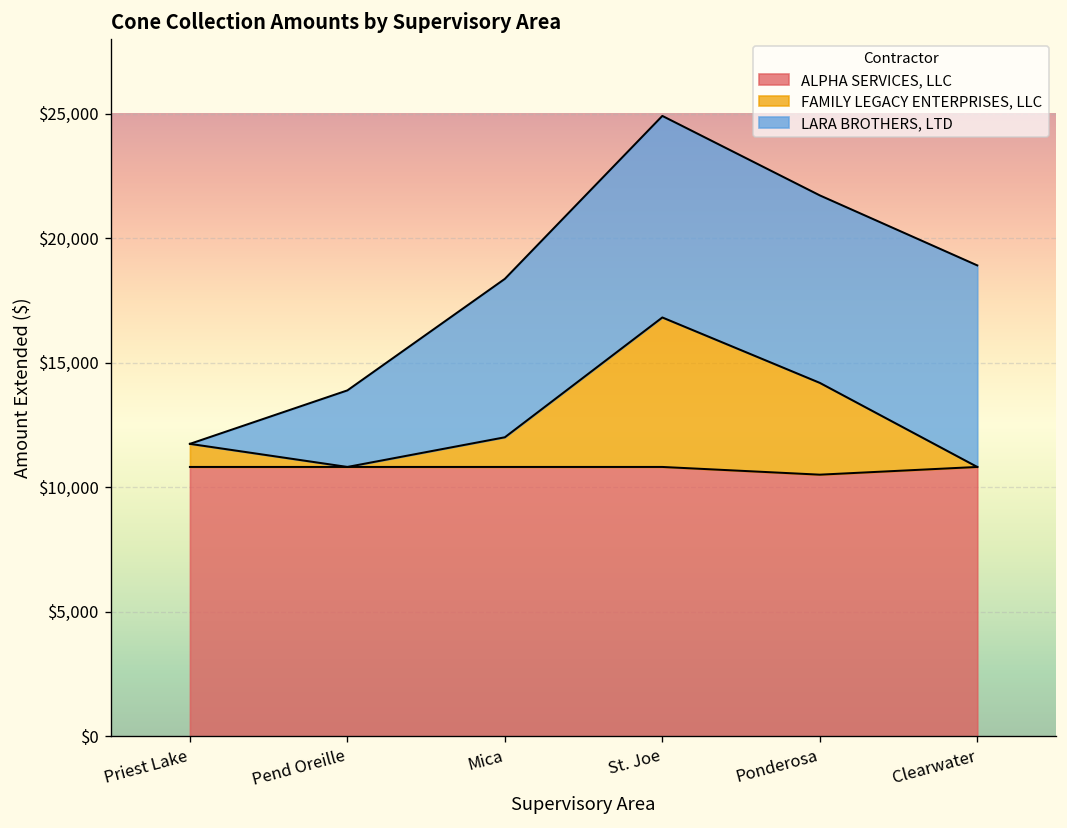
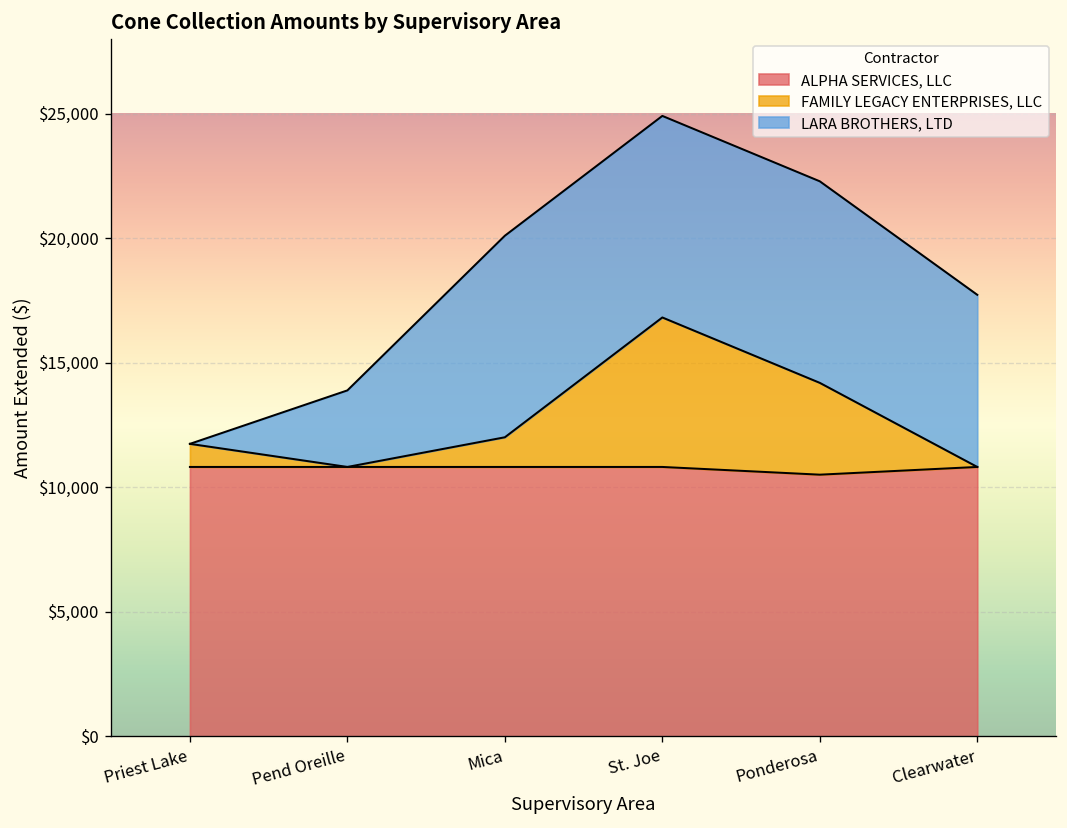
  {
    "ALPHA SERVICES, LLC": {
      "Priest Lake": "$10,800",
      "Mica": "$10,800",
      "St. Joe": "$10,800",
      "Ponderosa": "$10,500"
    },
    "FAMILY LEGACY ENTERPRISES, LLC": {
      "Mica": "$1,200",
      "St. Joe": "$6,000",
      "Ponderosa": "$3,700"
    },
    "LARA BROTHERS, LTD": {
      "Pend Oreille": "$3,100",
-     "Mica": "$6,400",
+     "Mica": "$8,100",
      "St. Joe": "$8,100",
-     "Ponderosa": "$7,500",
-     "Clearwater": "$8,100"
+     "Ponderosa": "$8,100",
+     "Clearwater": "$6,900"
    }
  }
